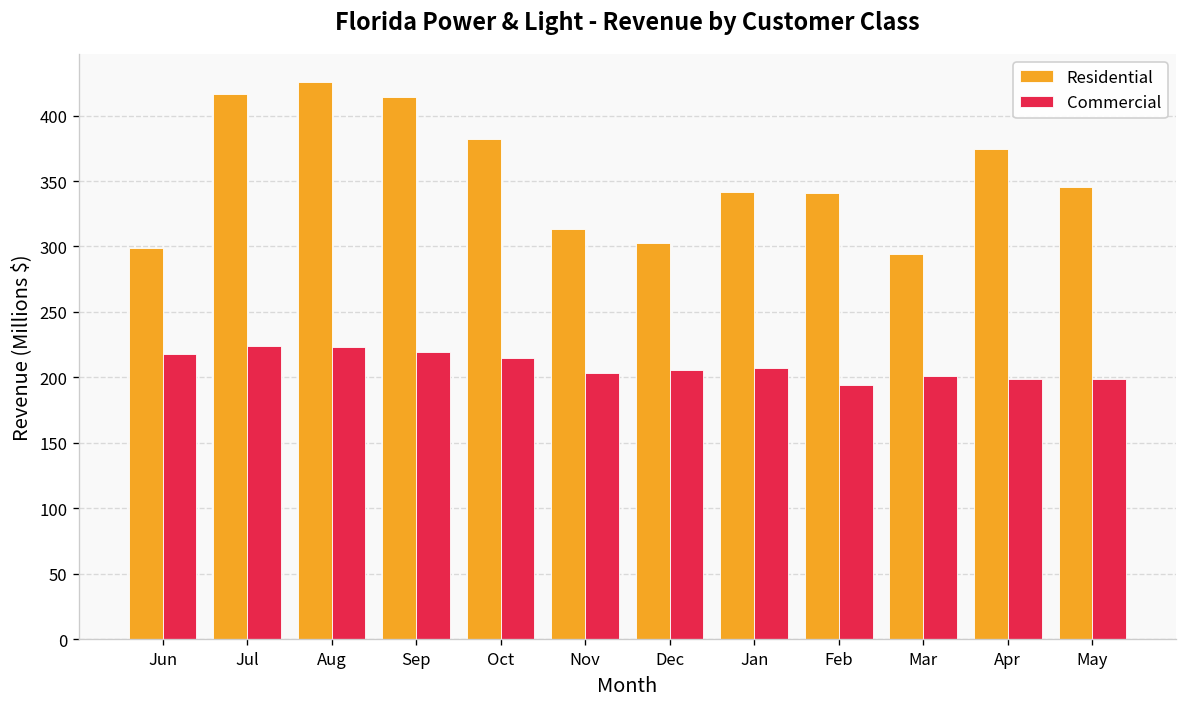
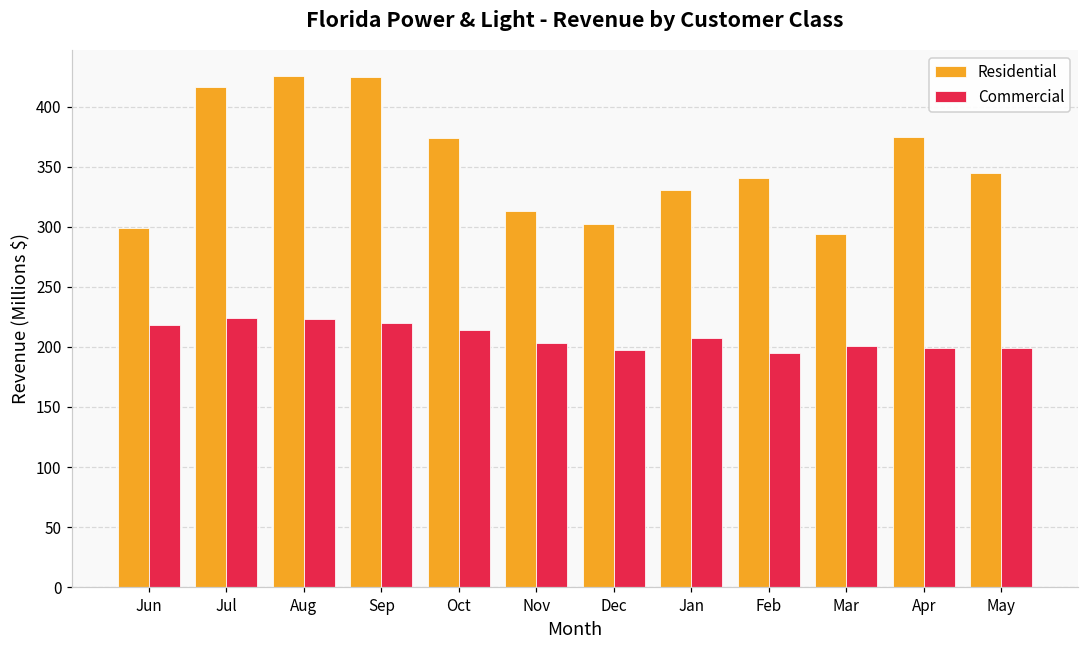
  {
    "Residential": {
      "Jun": 299,
      "Jul": 417,
      "Aug": 426,
-     "Sep": 414,
-     "Oct": 382,
+     "Sep": 425,
+     "Oct": 374,
      "Nov": 313,
      "Dec": 302,
-     "Jan": 342,
+     "Jan": 331,
      "Feb": 341,
      "Mar": 294,
      "Apr": 375,
      "May": 345
    },
    "Commercial": {
      "Jun": 218,
      "Jul": 224,
      "Aug": 223,
      "Sep": 220,
      "Oct": 214,
      "Nov": 203,
-     "Dec": 206,
+     "Dec": 197,
      "Jan": 207,
      "Feb": 195,
      "Mar": 201,
      "Apr": 199,
      "May": 199
    }
  }
